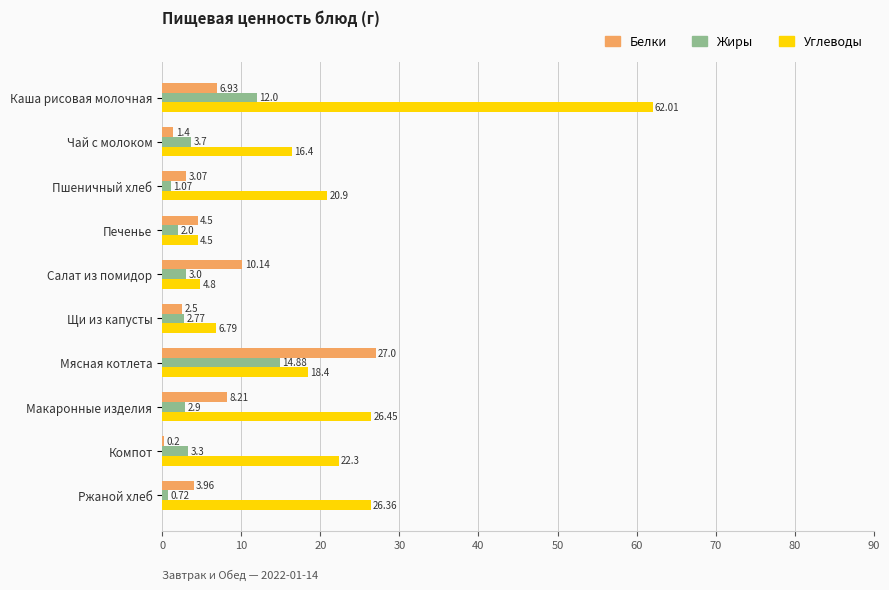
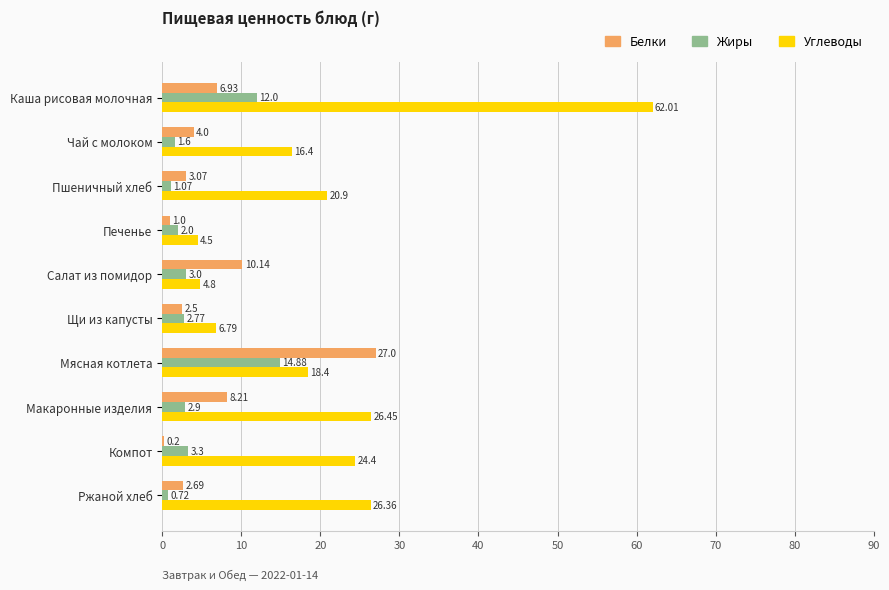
  {
    "Белки": {
      "Каша рисовая молочная": 6.93,
-     "Чай с молоком": 1.4,
+     "Чай с молоком": 4.0,
      "Пшеничный хлеб": 3.07,
-     "Печенье": 4.5,
+     "Печенье": 1.0,
      "Салат из помидор": 10.14,
      "Щи из капусты": 2.5,
      "Мясная котлета": 27.0,
      "Макаронные изделия": 8.21,
      "Компот": 0.2,
-     "Ржаной хлеб": 3.96
+     "Ржаной хлеб": 2.69
    },
    "Жиры": {
      "Каша рисовая молочная": 12.0,
-     "Чай с молоком": 3.7,
+     "Чай с молоком": 1.6,
      "Пшеничный хлеб": 1.07,
      "Печенье": 2.0,
      "Салат из помидор": 3.0,
      "Щи из капусты": 2.77,
      "Мясная котлета": 14.88,
      "Макаронные изделия": 2.9,
      "Компот": 3.3,
      "Ржаной хлеб": 0.72
    },
    "Углеводы": {
      "Каша рисовая молочная": 62.01,
      "Чай с молоком": 16.4,
      "Пшеничный хлеб": 20.9,
      "Печенье": 4.5,
      "Салат из помидор": 4.8,
      "Щи из капусты": 6.79,
      "Мясная котлета": 18.4,
      "Макаронные изделия": 26.45,
-     "Компот": 22.3,
+     "Компот": 24.4,
      "Ржаной хлеб": 26.36
    }
  }
